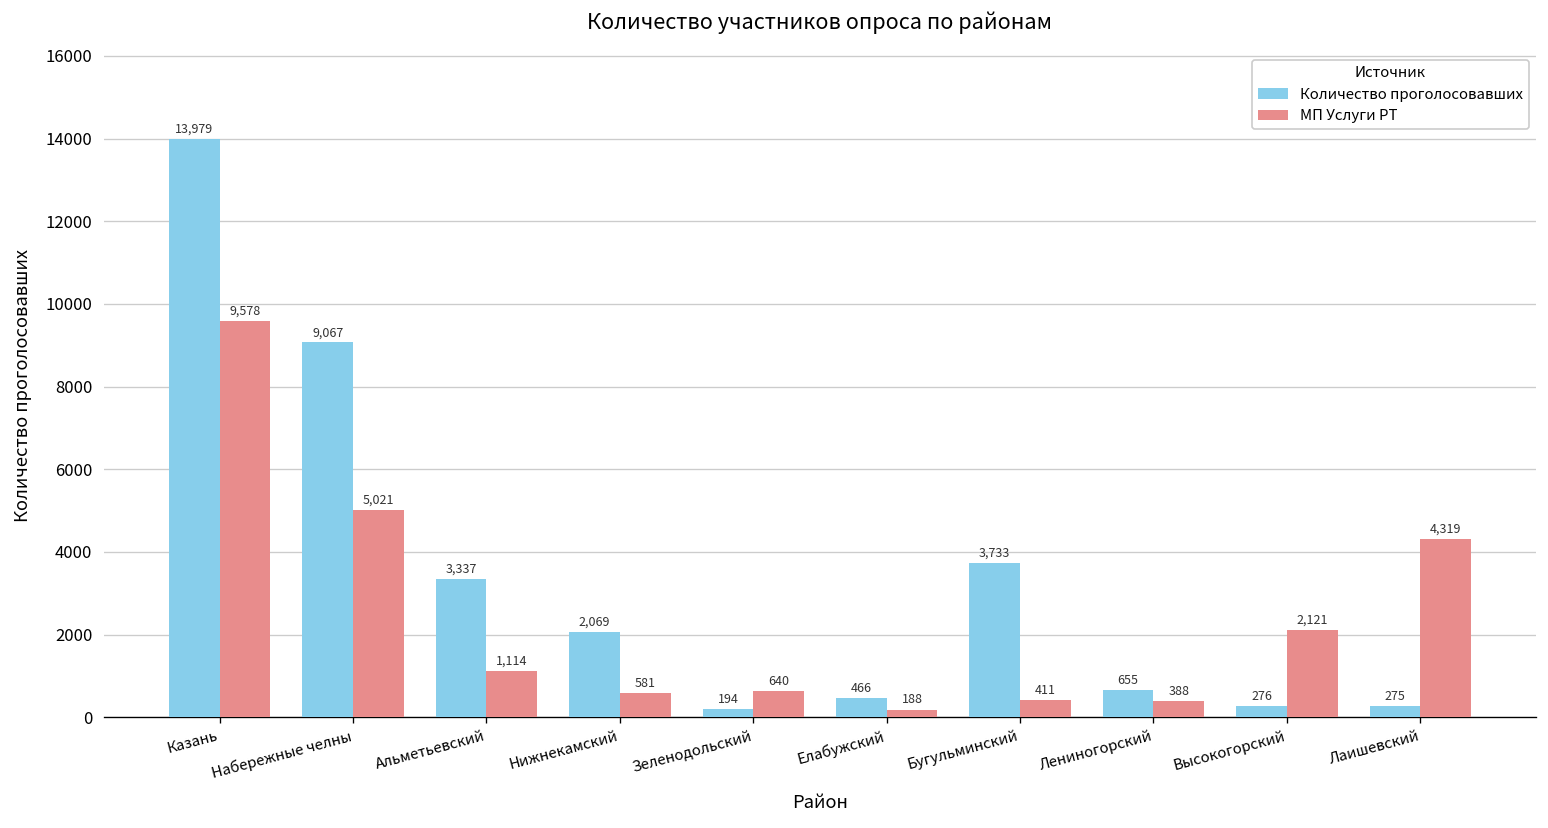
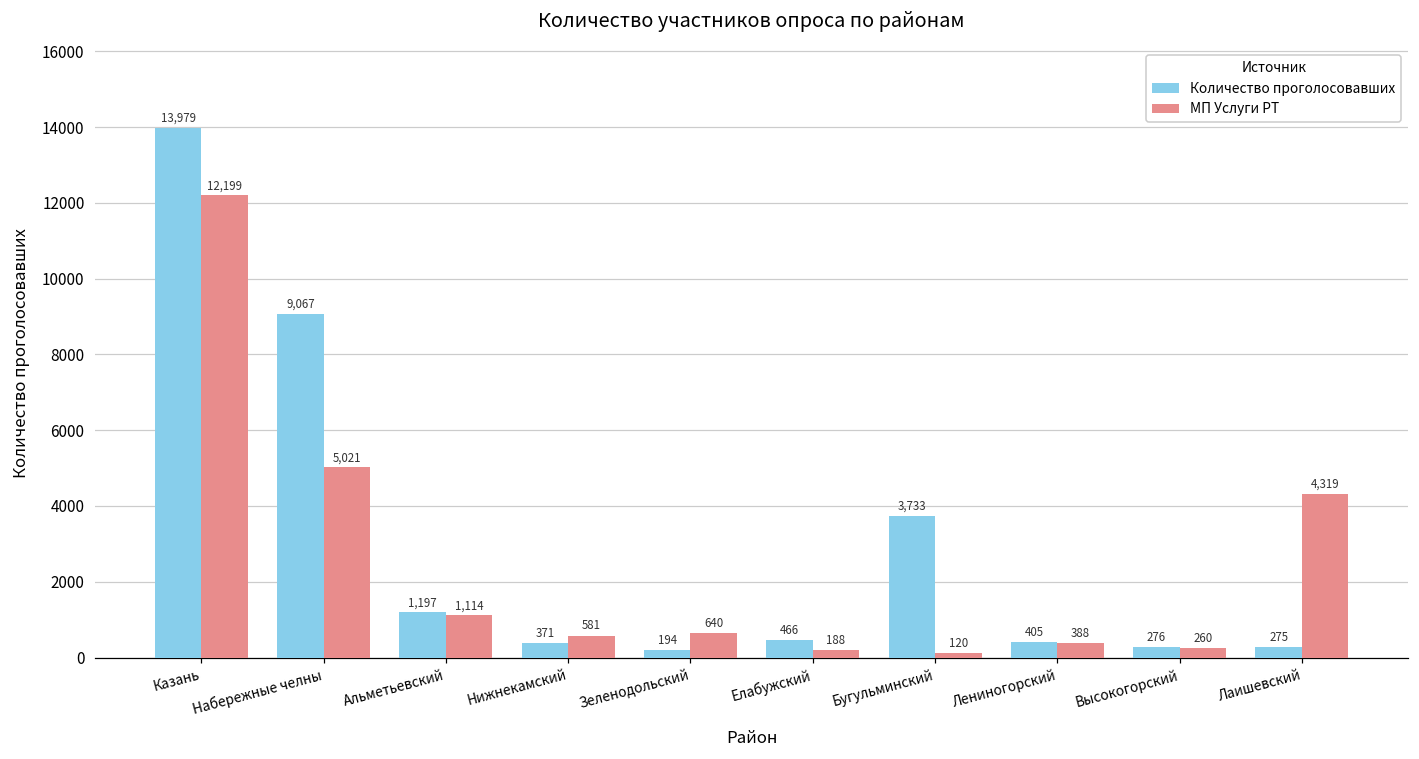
  {
    "Количество проголосовавших": {
      "Казань": "13,979",
      "Набережные челны": "9,067",
-     "Альметьевский": "3,337",
-     "Нижнекамский": "2,069",
+     "Альметьевский": "1,197",
+     "Нижнекамский": "371",
      "Зеленодольский": "194",
      "Елабужский": "466",
      "Бугульминский": "3,733",
-     "Лениногорский": "655",
+     "Лениногорский": "405",
      "Высокогорский": "276",
      "Лаишевский": "275"
    },
    "МП Услуги РТ": {
-     "Казань": "9,578",
+     "Казань": "12,199",
      "Набережные челны": "5,021",
      "Альметьевский": "1,114",
      "Нижнекамский": "581",
      "Зеленодольский": "640",
      "Елабужский": "188",
-     "Бугульминский": "411",
+     "Бугульминский": "120",
      "Лениногорский": "388",
-     "Высокогорский": "2,121",
+     "Высокогорский": "260",
      "Лаишевский": "4,319"
    }
  }
